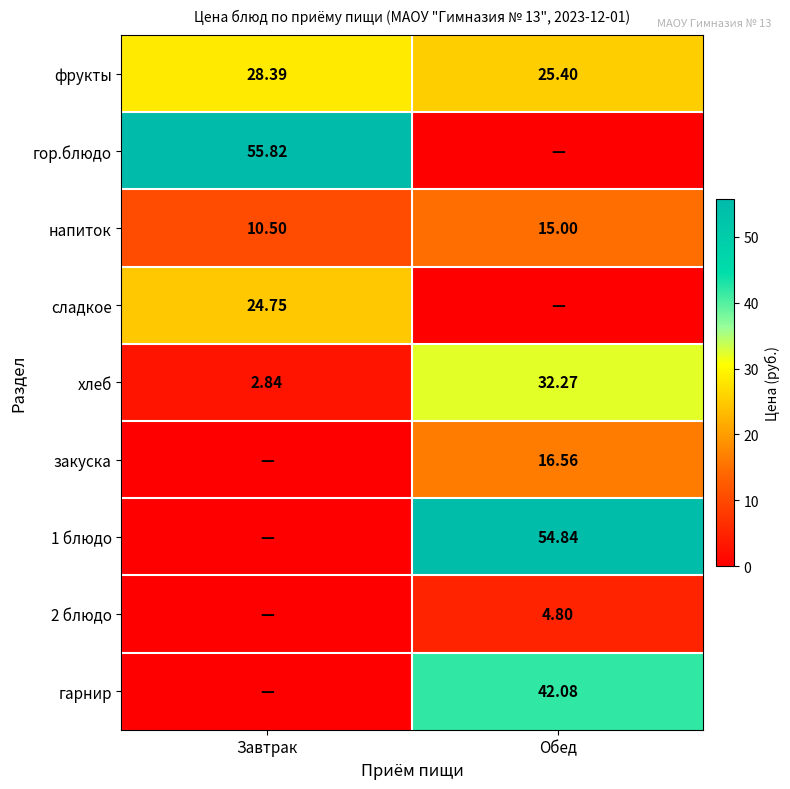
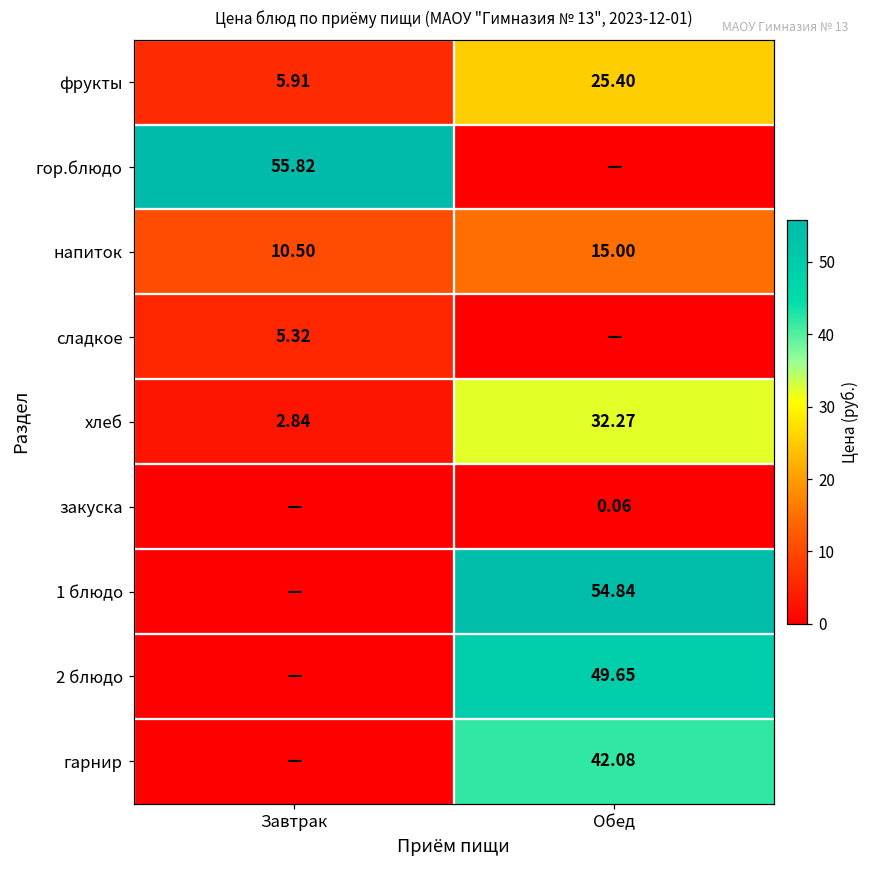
  {
    "фрукты": {
-     "Завтрак": 28.39,
+     "Завтрак": 5.91,
      "Обед": 25.40
    },
    "гор.блюдо": {
      "Завтрак": 55.82
    },
    "напиток": {
      "Завтрак": 10.50,
      "Обед": 15.00
    },
    "сладкое": {
-     "Завтрак": 24.75
+     "Завтрак": 5.32
    },
    "хлеб": {
      "Завтрак": 2.84,
      "Обед": 32.27
    },
    "закуска": {
-     "Обед": 16.56
+     "Обед": 0.06
    },
    "1 блюдо": {
      "Обед": 54.84
    },
    "2 блюдо": {
-     "Обед": 4.80
+     "Обед": 49.65
    },
    "гарнир": {
      "Обед": 42.08
    }
  }
